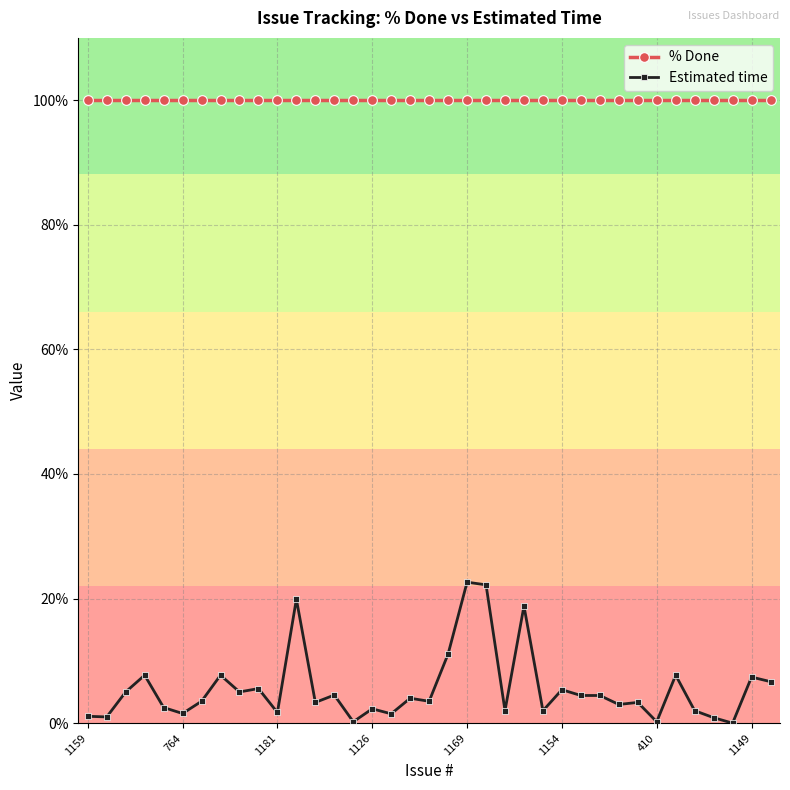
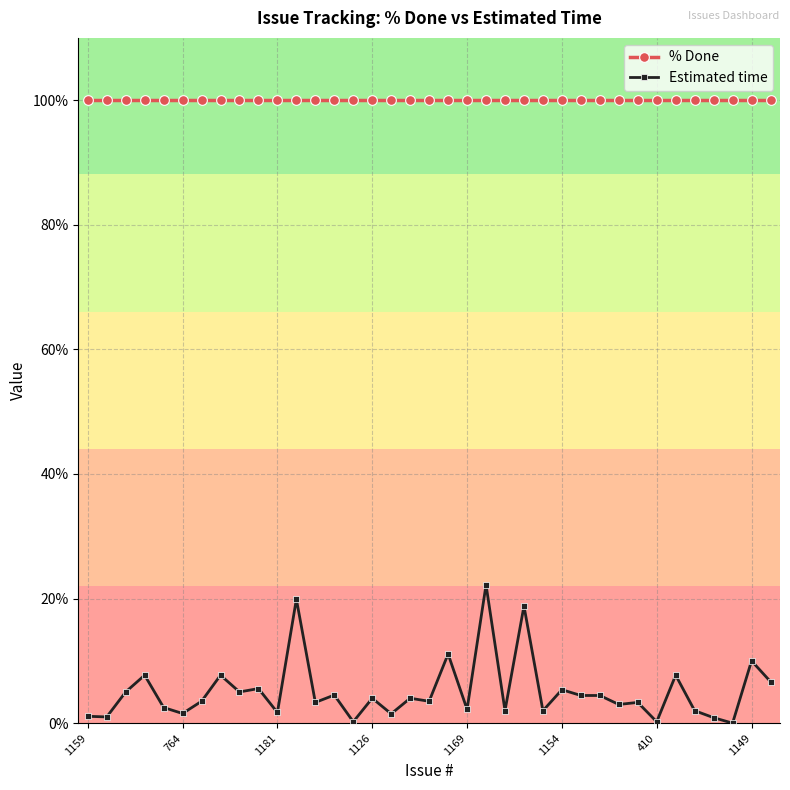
  {
    "% Done": {
      "1159": "100%",
      "764": "100%",
      "1181": "100%",
      "1126": "100%",
      "1169": "100%",
      "1154": "100%",
      "410": "100%",
      "1149": "100%"
    },
    "Estimated time": {
      "1159": "1%",
      "764": "2%",
      "1181": "2%",
-     "1126": "2%",
-     "1169": "23%",
+     "1126": "4%",
+     "1169": "2%",
      "1154": "5%",
      "410": "0%",
-     "1149": "7%"
+     "1149": "10%"
    }
  }
